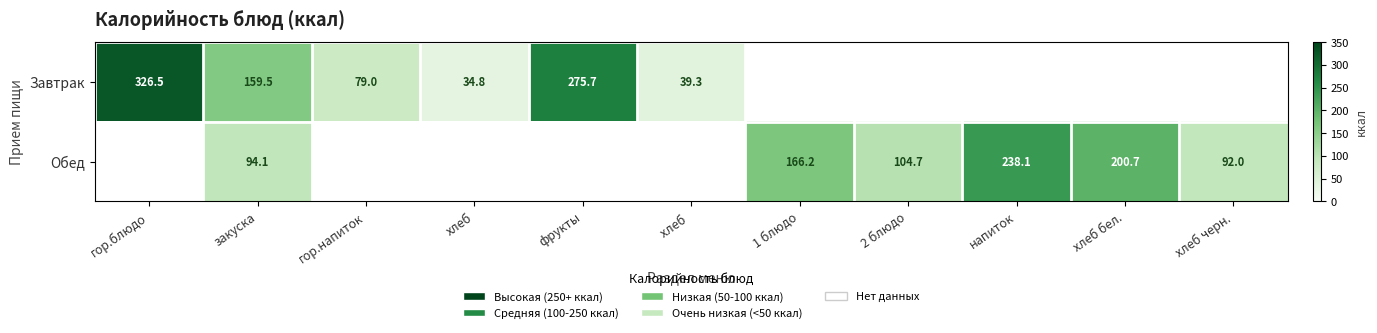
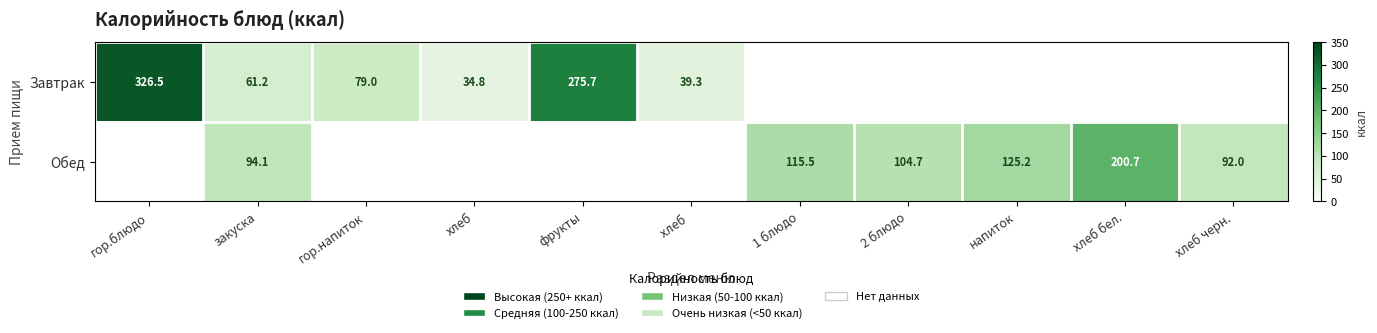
  {
    "Завтрак": {
      "гор.блюдо": 326.5,
-     "закуска": 159.5,
+     "закуска": 61.2,
      "гор.напиток": 79.0,
      "фрукты": 275.7
    },
    "Обед": {
      "закуска": 94.1,
-     "1 блюдо": 166.2,
+     "1 блюдо": 115.5,
      "2 блюдо": 104.7,
-     "напиток": 238.1,
+     "напиток": 125.2,
      "хлеб бел.": 200.7,
      "хлеб черн.": 92.0
    }
  }
